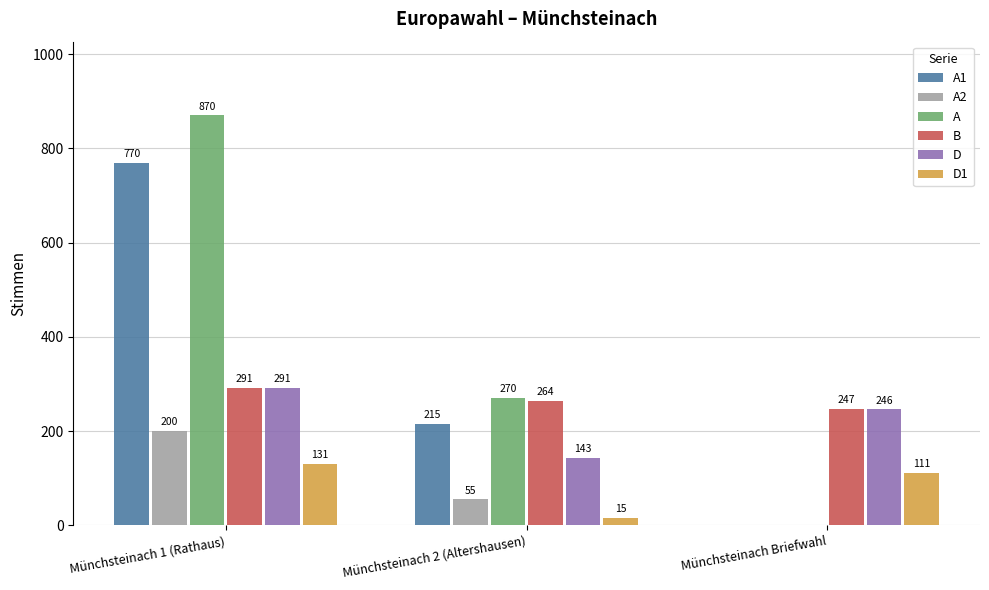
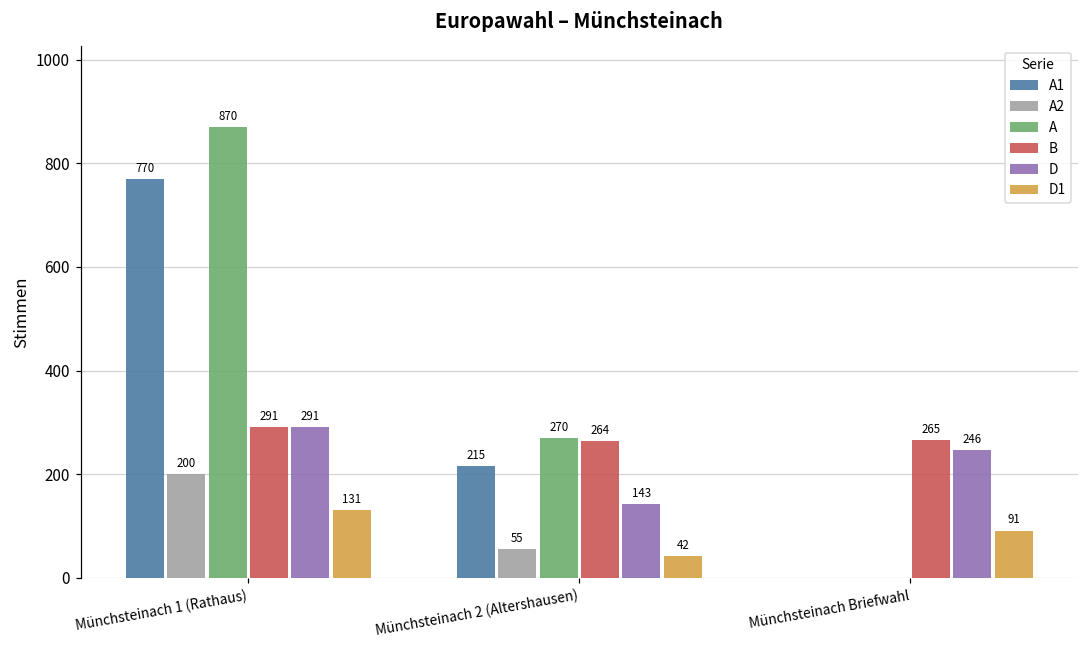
  {
    "A1": {
      "Münchsteinach 1 (Rathaus)": 770,
      "Münchsteinach 2 (Altershausen)": 215
    },
    "A": {
      "Münchsteinach 1 (Rathaus)": 870,
      "Münchsteinach 2 (Altershausen)": 270
    },
    "B": {
      "Münchsteinach 1 (Rathaus)": 291,
      "Münchsteinach 2 (Altershausen)": 264,
-     "Münchsteinach Briefwahl": 247
+     "Münchsteinach Briefwahl": 265
    },
    "D1": {
      "Münchsteinach 1 (Rathaus)": 131,
-     "Münchsteinach 2 (Altershausen)": 15,
-     "Münchsteinach Briefwahl": 111
+     "Münchsteinach 2 (Altershausen)": 42,
+     "Münchsteinach Briefwahl": 91
    }
  }
